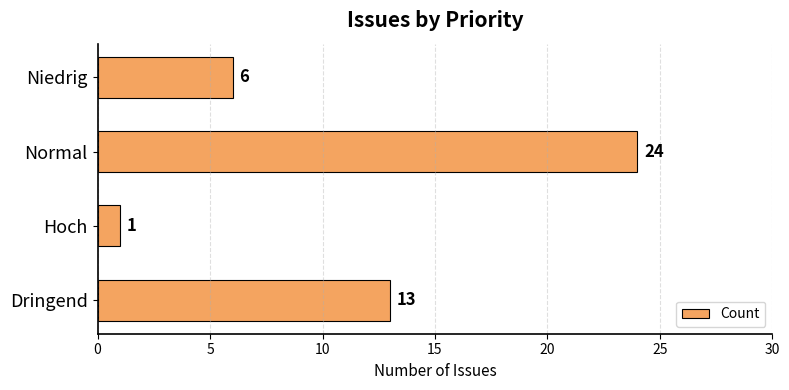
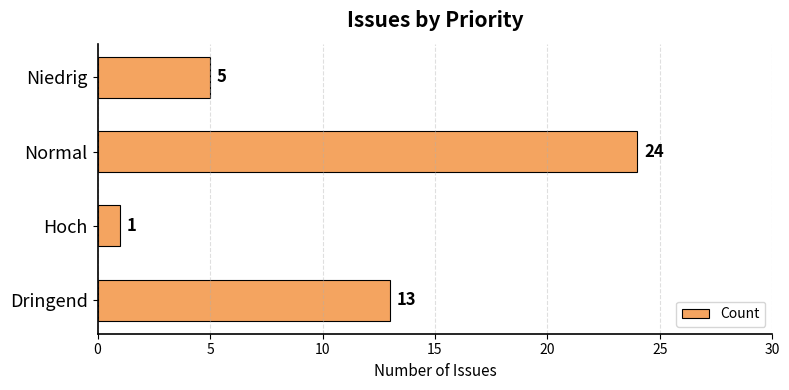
  {
-   "Niedrig": 6,
+   "Niedrig": 5,
    "Normal": 24,
    "Hoch": 1,
    "Dringend": 13
  }
